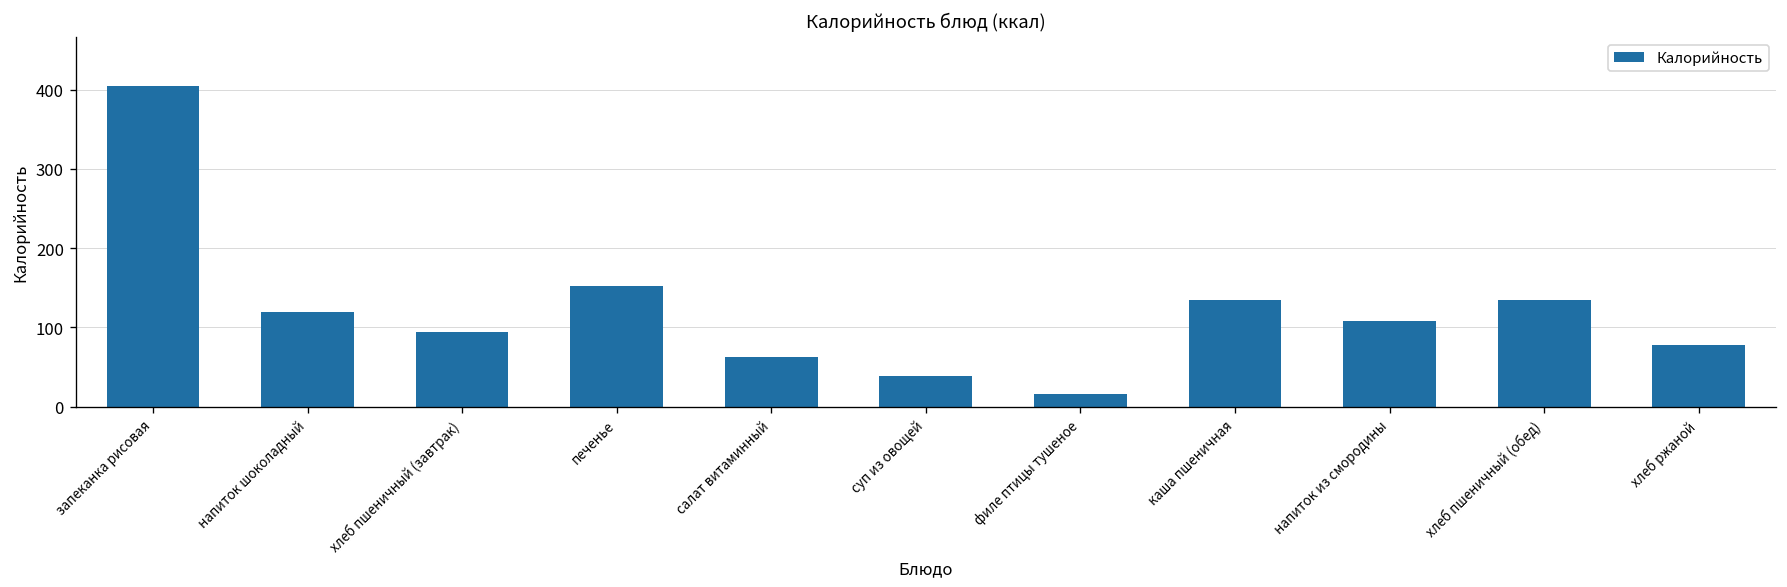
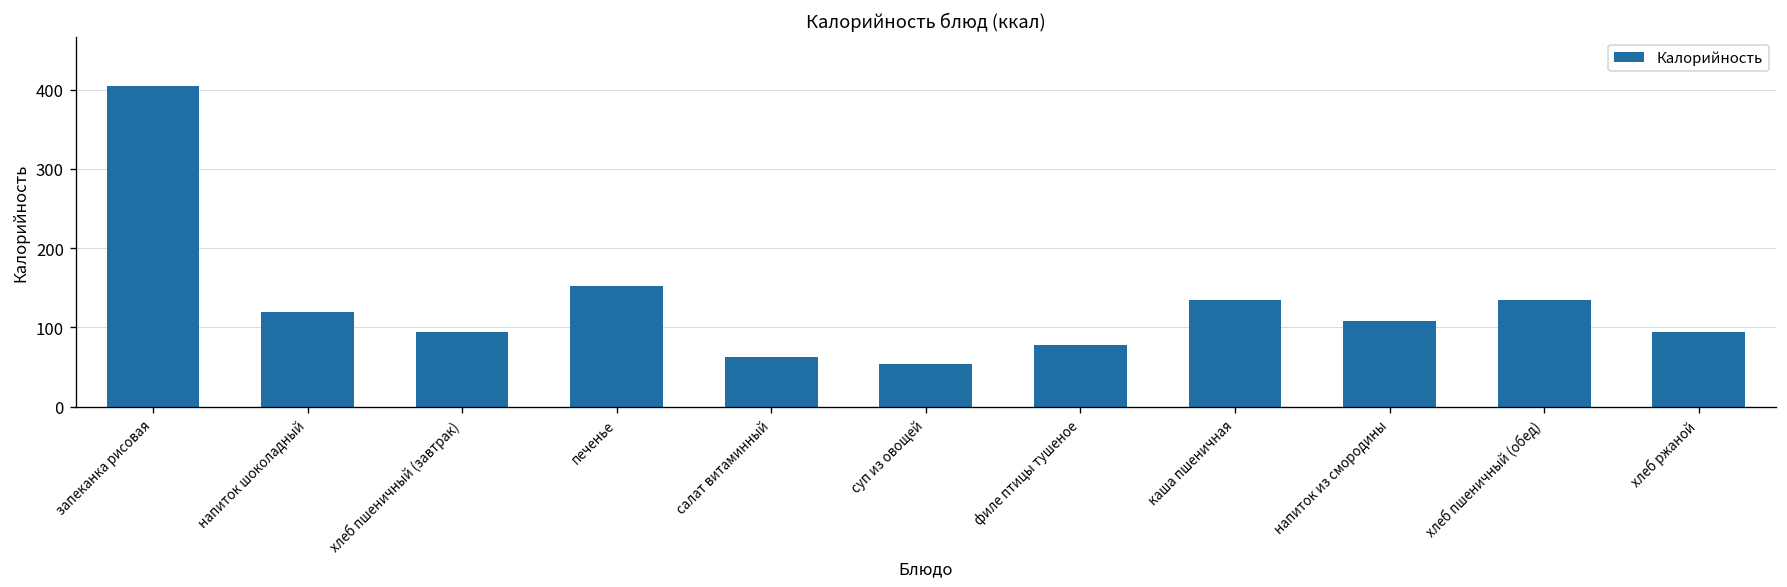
  {
    "запеканка рисовая": 410,
    "напиток шоколадный": 120,
    "хлеб пшеничный (завтрак)": 90,
    "печенье": 150,
    "салат витаминный": 60,
-   "суп из овощей": 40,
-   "филе птицы тушеное": 20,
+   "суп из овощей": 50,
+   "филе птицы тушеное": 80,
    "каша пшеничная": 130,
    "напиток из смородины": 110,
    "хлеб пшеничный (обед)": 130,
-   "хлеб ржаной": 80
+   "хлеб ржаной": 90
  }
